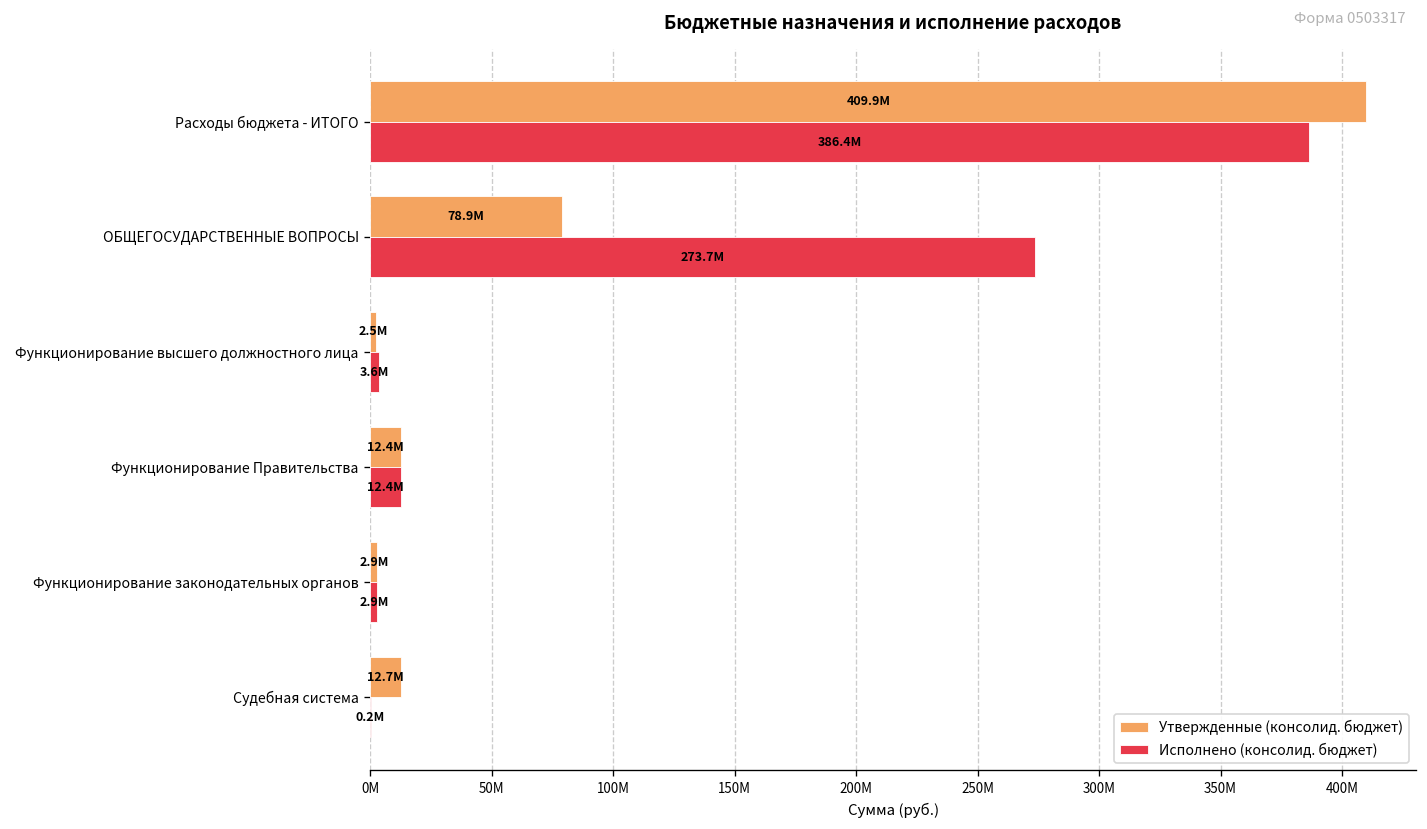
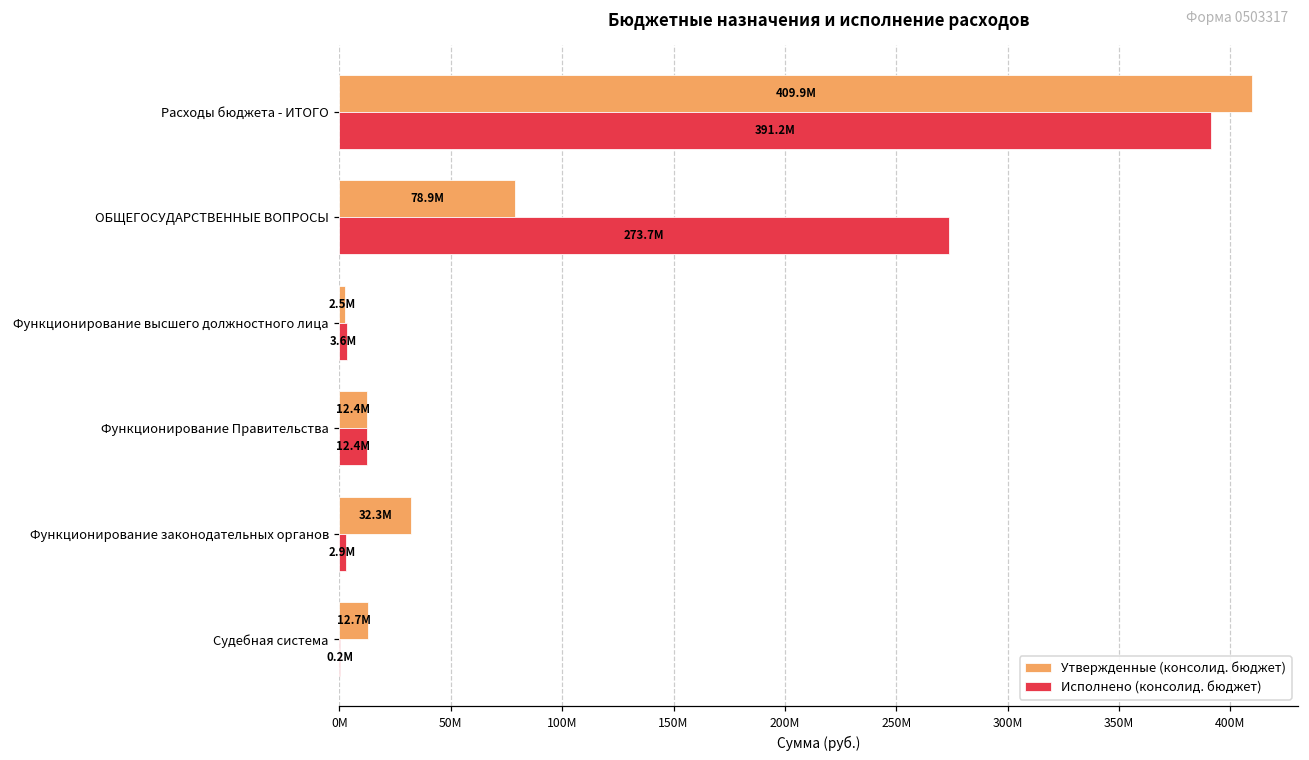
  {
    "Утвержденные (консолид. бюджет)": {
      "Расходы бюджета - ИТОГО": "409.9M",
      "ОБЩЕГОСУДАРСТВЕННЫЕ ВОПРОСЫ": "78.9M",
      "Функционирование высшего должностного лица": "2.5M",
      "Функционирование Правительства": "12.4M",
-     "Функционирование законодательных органов": "2.9M",
+     "Функционирование законодательных органов": "32.3M",
      "Судебная система": "12.7M"
    },
    "Исполнено (консолид. бюджет)": {
-     "Расходы бюджета - ИТОГО": "386.4M",
+     "Расходы бюджета - ИТОГО": "391.2M",
      "ОБЩЕГОСУДАРСТВЕННЫЕ ВОПРОСЫ": "273.7M",
      "Функционирование высшего должностного лица": "3.6M",
      "Функционирование Правительства": "12.4M",
      "Функционирование законодательных органов": "2.9M",
      "Судебная система": "0.2M"
    }
  }
